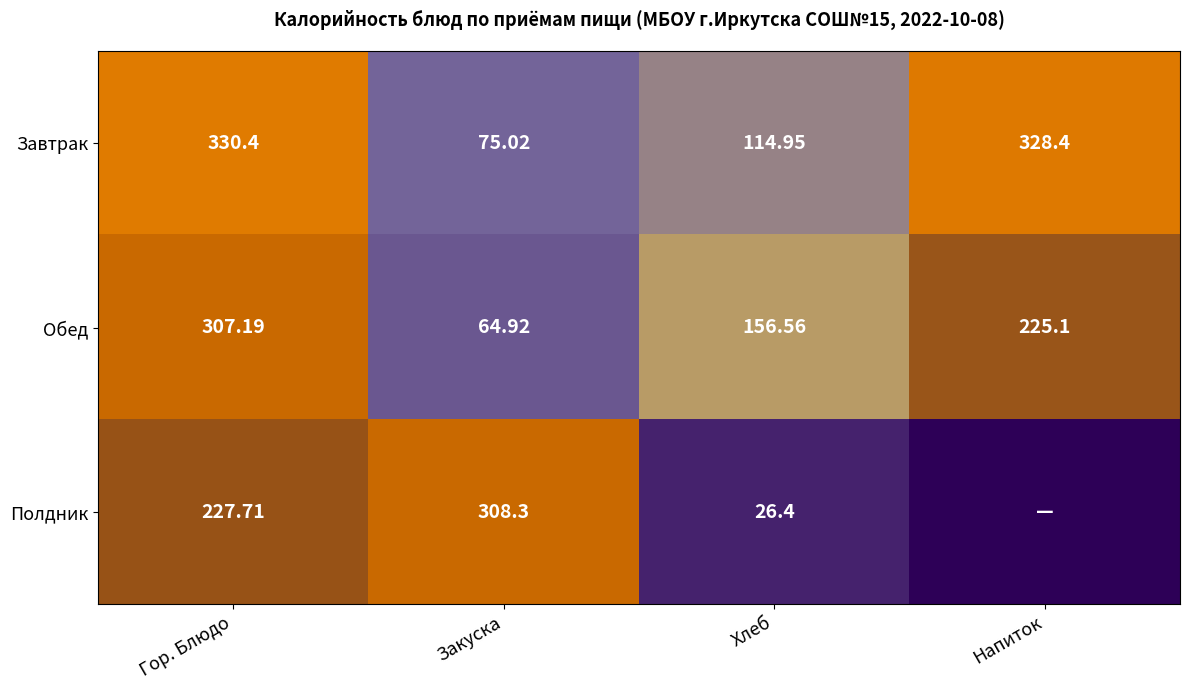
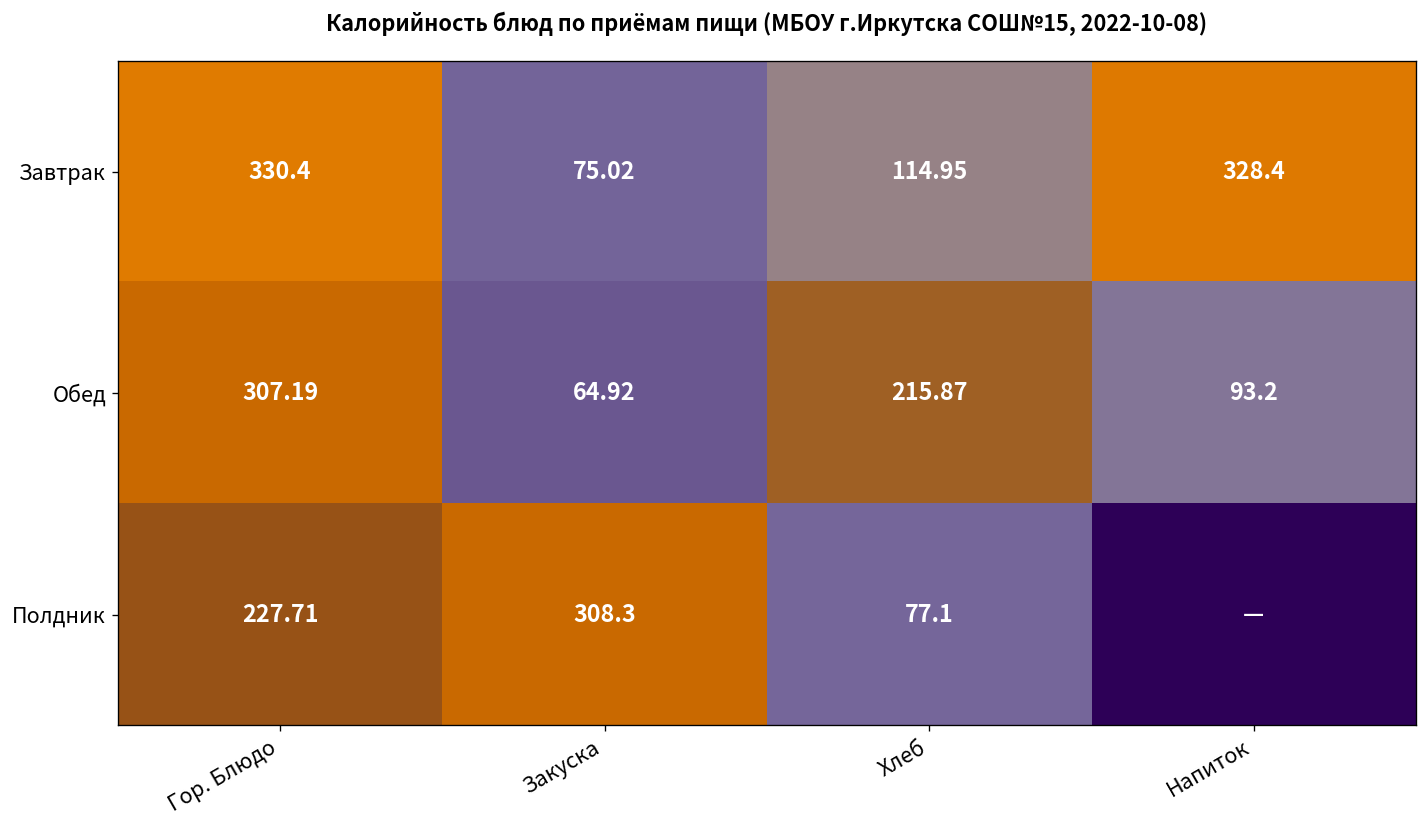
  {
    "Завтрак": {
      "Гор. Блюдо": 330.4,
      "Закуска": 75.02,
      "Хлеб": 114.95,
      "Напиток": 328.4
    },
    "Обед": {
      "Гор. Блюдо": 307.19,
      "Закуска": 64.92,
-     "Хлеб": 156.56,
-     "Напиток": 225.1
+     "Хлеб": 215.87,
+     "Напиток": 93.2
    },
    "Полдник": {
      "Гор. Блюдо": 227.71,
      "Закуска": 308.3,
-     "Хлеб": 26.4
+     "Хлеб": 77.1
    }
  }
